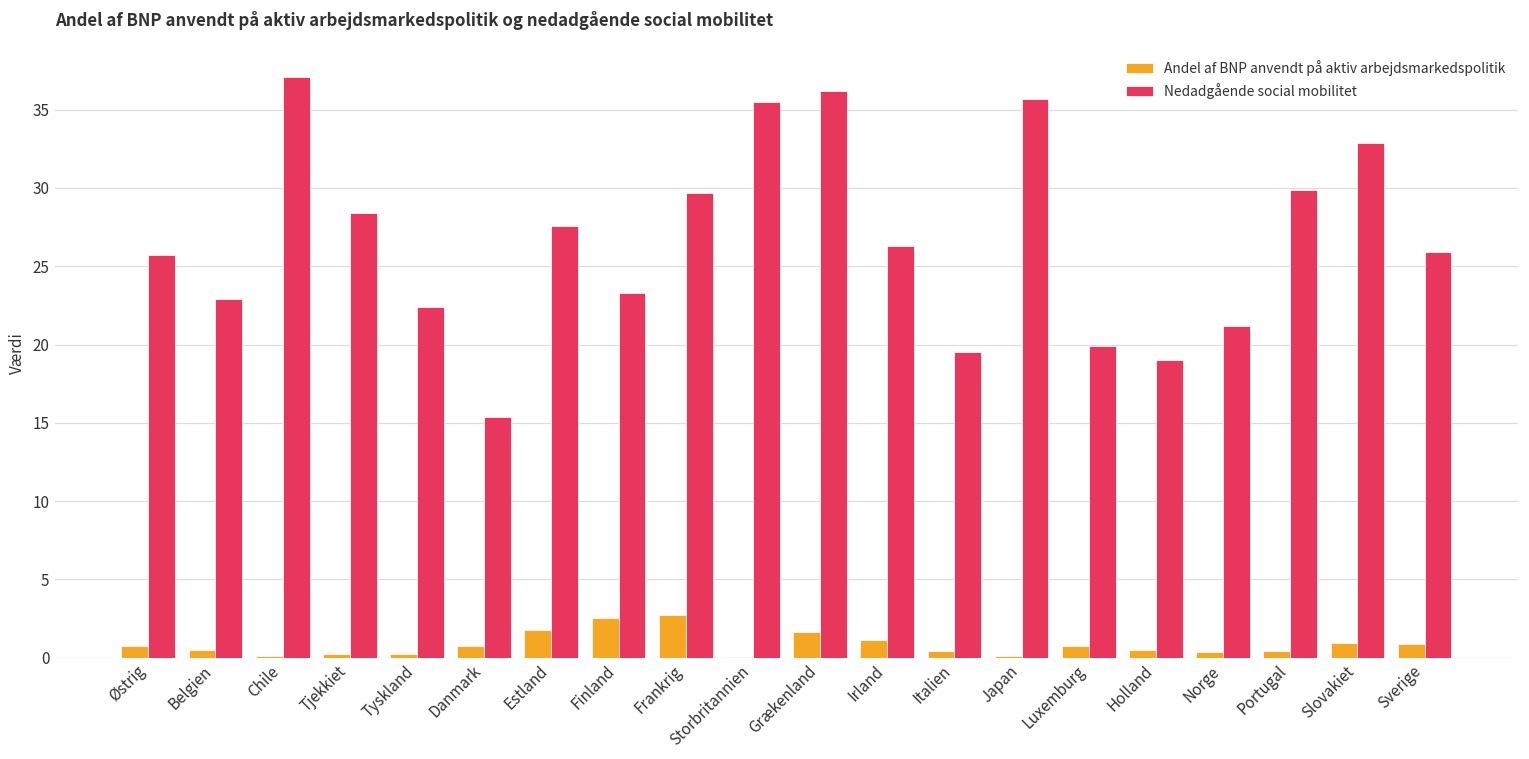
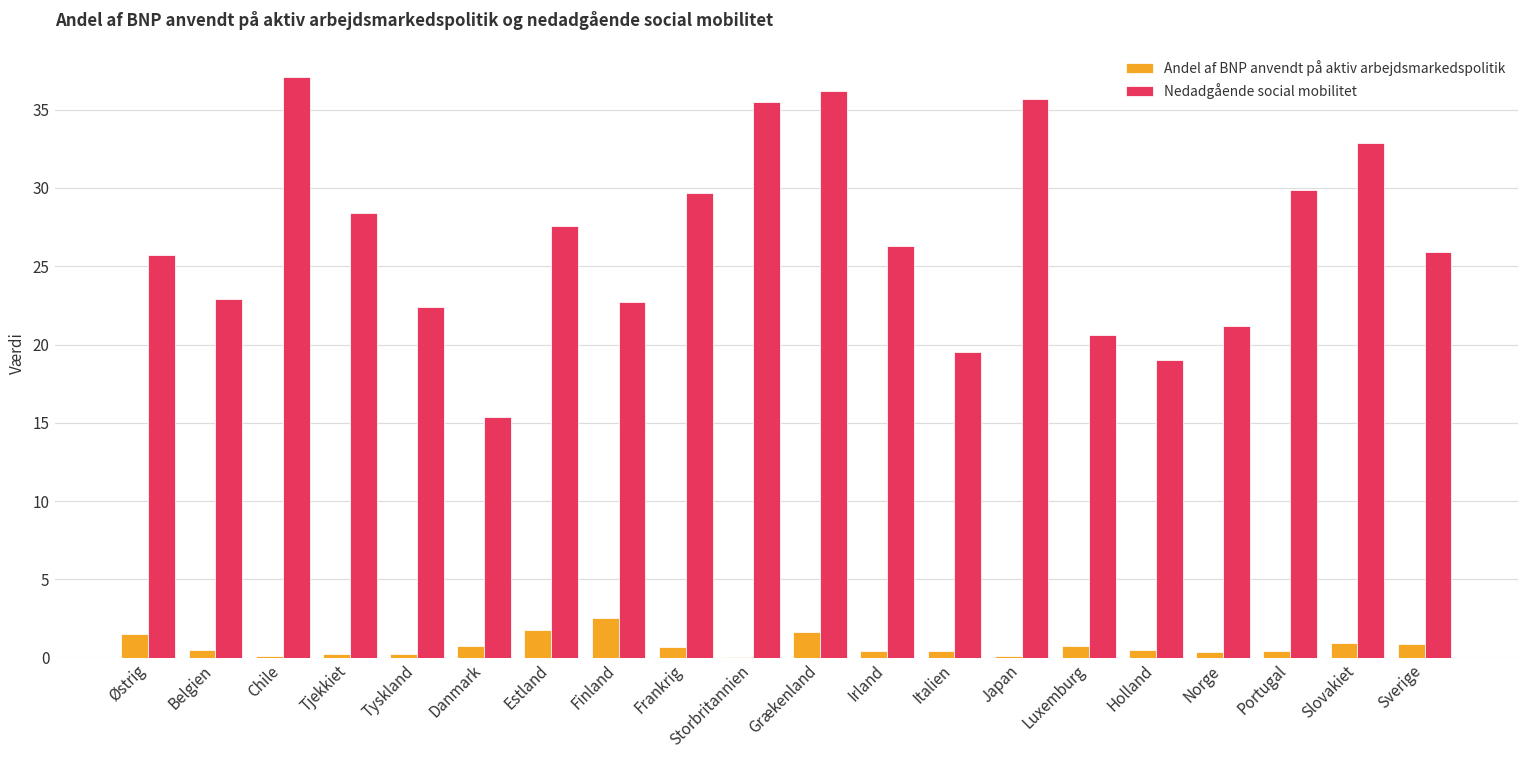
  {
    "Andel af BNP anvendt på aktiv arbejdsmarkedspolitik": {
-     "Østrig": 0.7,
+     "Østrig": 1.5,
      "Belgien": 0.5,
      "Tjekkiet": 0.3,
      "Tyskland": 0.3,
      "Danmark": 0.7,
      "Estland": 1.8,
      "Finland": 2.5,
-     "Frankrig": 2.7,
+     "Frankrig": 0.7,
      "Grækenland": 1.6,
-     "Irland": 1.1,
+     "Irland": 0.4,
      "Italien": 0.4,
      "Luxemburg": 0.8,
      "Holland": 0.5,
      "Norge": 0.4,
      "Portugal": 0.4,
      "Slovakiet": 0.9,
      "Sverige": 0.9
    },
    "Nedadgående social mobilitet": {
      "Østrig": 25.7,
      "Belgien": 22.9,
      "Chile": 37.1,
      "Tjekkiet": 28.4,
      "Tyskland": 22.4,
      "Danmark": 15.4,
      "Estland": 27.6,
-     "Finland": 23.3,
+     "Finland": 22.7,
      "Frankrig": 29.7,
      "Storbritannien": 35.5,
      "Grækenland": 36.2,
      "Irland": 26.3,
      "Italien": 19.5,
      "Japan": 35.7,
-     "Luxemburg": 19.9,
+     "Luxemburg": 20.6,
      "Holland": 19.0,
      "Norge": 21.2,
      "Portugal": 29.9,
      "Slovakiet": 32.9,
      "Sverige": 25.9
    }
  }
